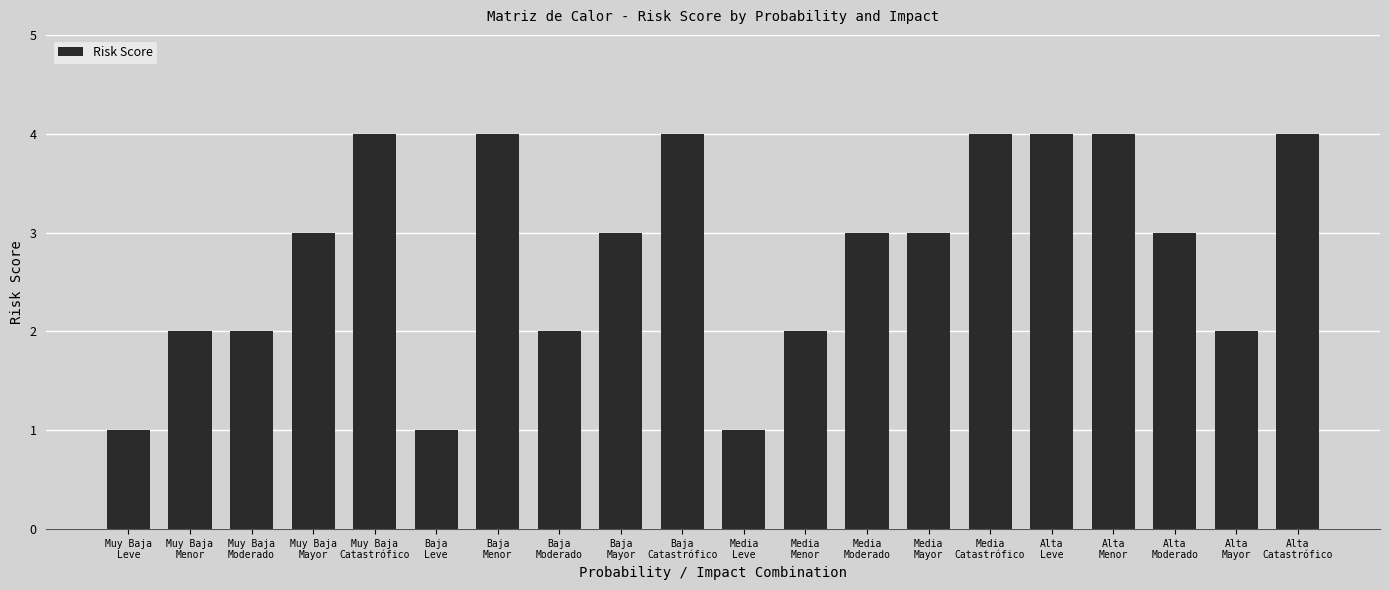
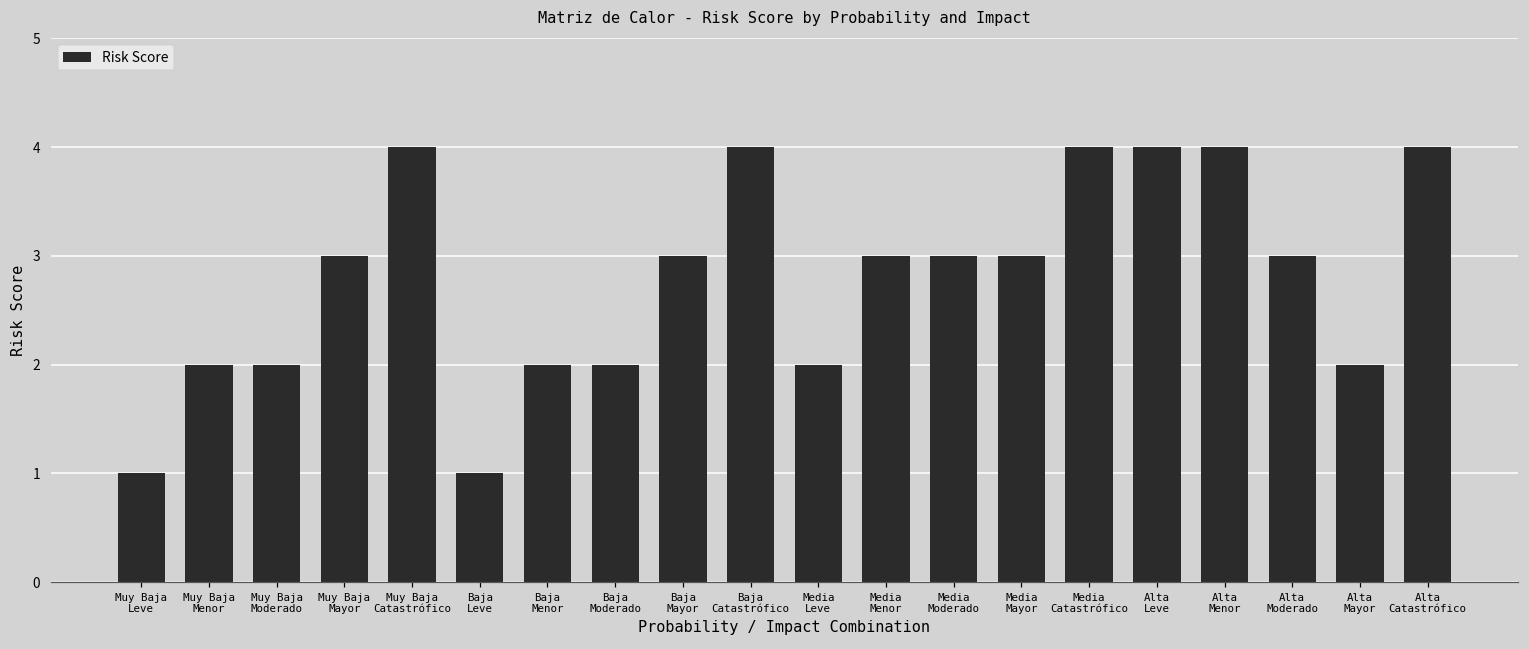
  {
    "Muy Baja Leve": 1,
    "Muy Baja Menor": 2,
    "Muy Baja Moderado": 2,
    "Muy Baja Mayor": 3,
    "Muy Baja Catastrófico": 4,
    "Baja Leve": 1,
-   "Baja Menor": 4,
+   "Baja Menor": 2,
    "Baja Moderado": 2,
    "Baja Mayor": 3,
    "Baja Catastrófico": 4,
-   "Media Leve": 1,
-   "Media Menor": 2,
+   "Media Leve": 2,
+   "Media Menor": 3,
    "Media Moderado": 3,
    "Media Mayor": 3,
    "Media Catastrófico": 4,
    "Alta Leve": 4,
    "Alta Menor": 4,
    "Alta Moderado": 3,
    "Alta Mayor": 2,
    "Alta Catastrófico": 4
  }
